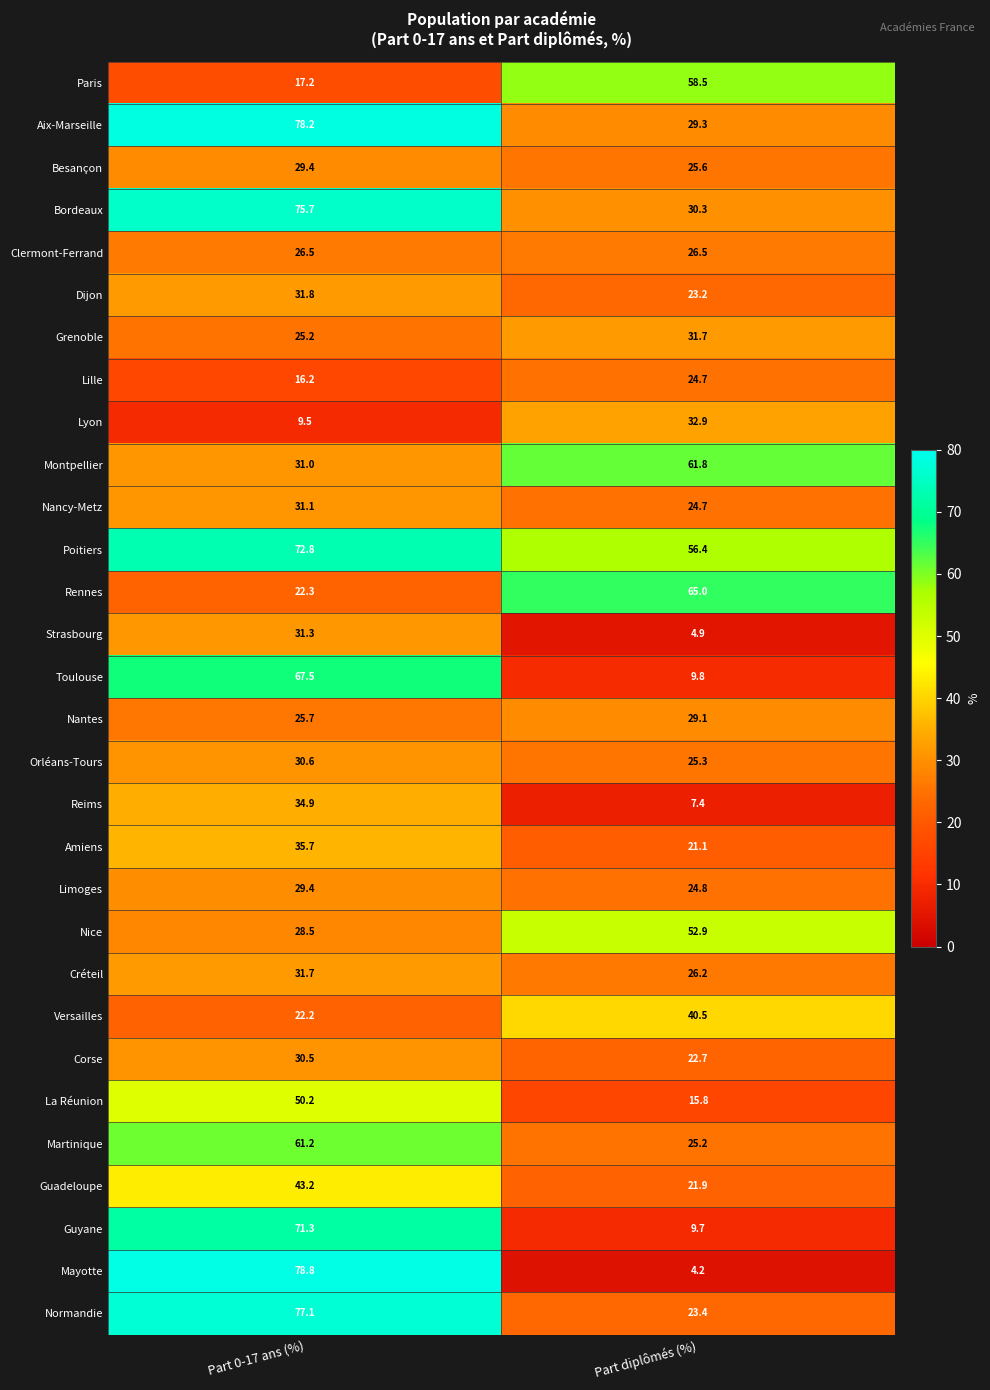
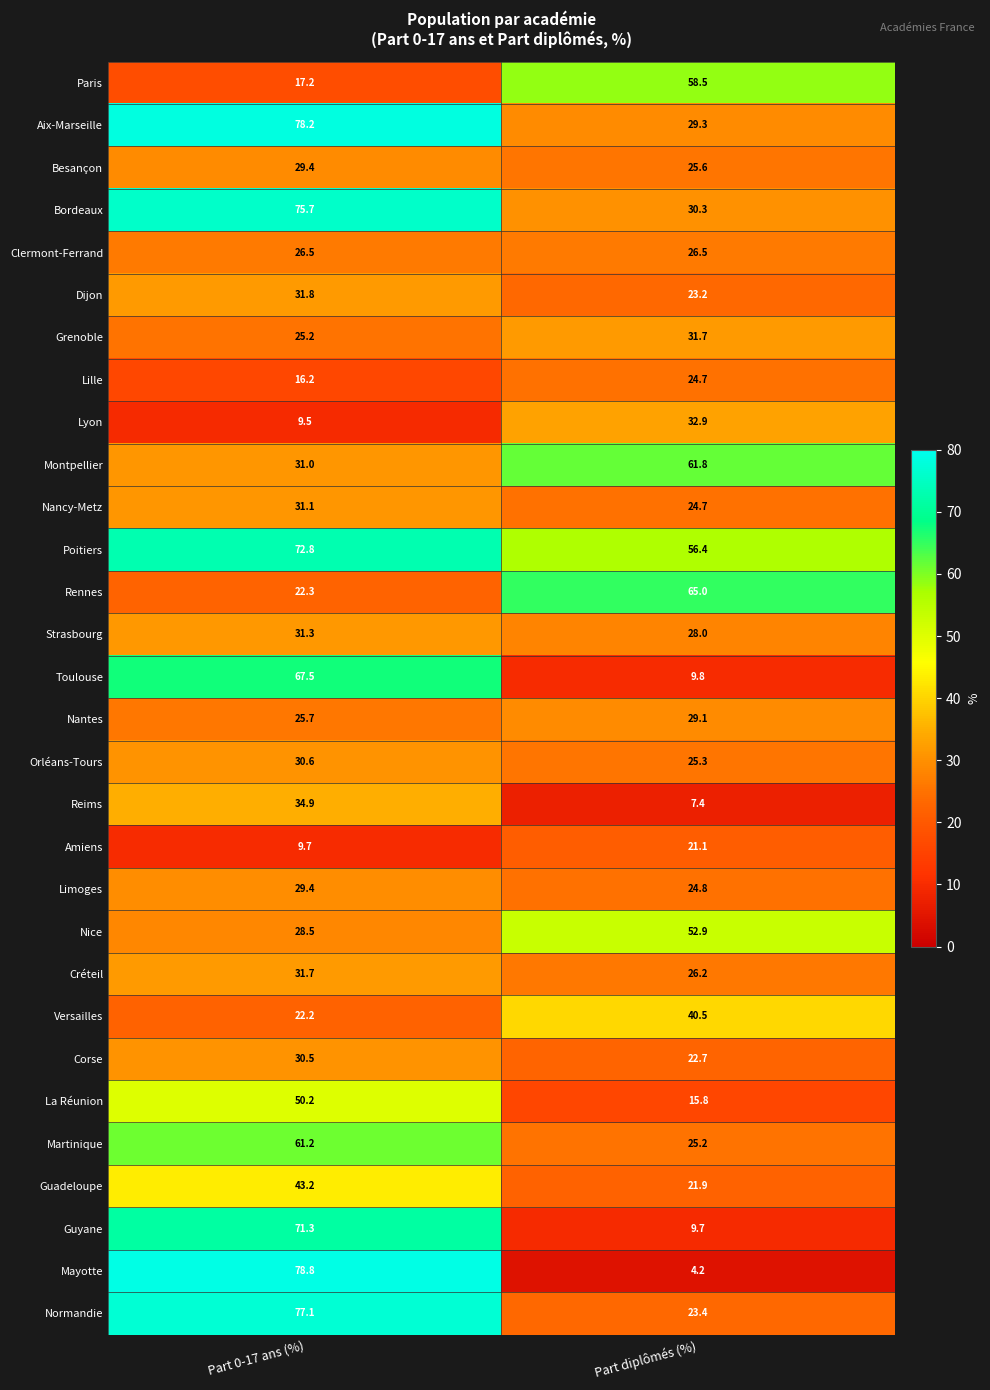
  {
    "Paris": {
      "Part 0-17 ans (%)": 17.2,
      "Part diplômés (%)": 58.5
    },
    "Aix-Marseille": {
      "Part 0-17 ans (%)": 78.2,
      "Part diplômés (%)": 29.3
    },
    "Besançon": {
      "Part 0-17 ans (%)": 29.4,
      "Part diplômés (%)": 25.6
    },
    "Bordeaux": {
      "Part 0-17 ans (%)": 75.7,
      "Part diplômés (%)": 30.3
    },
    "Clermont-Ferrand": {
      "Part 0-17 ans (%)": 26.5,
      "Part diplômés (%)": 26.5
    },
    "Dijon": {
      "Part 0-17 ans (%)": 31.8,
      "Part diplômés (%)": 23.2
    },
    "Grenoble": {
      "Part 0-17 ans (%)": 25.2,
      "Part diplômés (%)": 31.7
    },
    "Lille": {
      "Part 0-17 ans (%)": 16.2,
      "Part diplômés (%)": 24.7
    },
    "Lyon": {
      "Part 0-17 ans (%)": 9.5,
      "Part diplômés (%)": 32.9
    },
    "Montpellier": {
      "Part 0-17 ans (%)": 31.0,
      "Part diplômés (%)": 61.8
    },
    "Nancy-Metz": {
      "Part 0-17 ans (%)": 31.1,
      "Part diplômés (%)": 24.7
    },
    "Poitiers": {
      "Part 0-17 ans (%)": 72.8,
      "Part diplômés (%)": 56.4
    },
    "Rennes": {
      "Part 0-17 ans (%)": 22.3,
      "Part diplômés (%)": 65.0
    },
    "Strasbourg": {
      "Part 0-17 ans (%)": 31.3,
-     "Part diplômés (%)": 4.9
+     "Part diplômés (%)": 28.0
    },
    "Toulouse": {
      "Part 0-17 ans (%)": 67.5,
      "Part diplômés (%)": 9.8
    },
    "Nantes": {
      "Part 0-17 ans (%)": 25.7,
      "Part diplômés (%)": 29.1
    },
    "Orléans-Tours": {
      "Part 0-17 ans (%)": 30.6,
      "Part diplômés (%)": 25.3
    },
    "Reims": {
      "Part 0-17 ans (%)": 34.9,
      "Part diplômés (%)": 7.4
    },
    "Amiens": {
-     "Part 0-17 ans (%)": 35.7,
+     "Part 0-17 ans (%)": 9.7,
      "Part diplômés (%)": 21.1
    },
    "Limoges": {
      "Part 0-17 ans (%)": 29.4,
      "Part diplômés (%)": 24.8
    },
    "Nice": {
      "Part 0-17 ans (%)": 28.5,
      "Part diplômés (%)": 52.9
    },
    "Créteil": {
      "Part 0-17 ans (%)": 31.7,
      "Part diplômés (%)": 26.2
    },
    "Versailles": {
      "Part 0-17 ans (%)": 22.2,
      "Part diplômés (%)": 40.5
    },
    "Corse": {
      "Part 0-17 ans (%)": 30.5,
      "Part diplômés (%)": 22.7
    },
    "La Réunion": {
      "Part 0-17 ans (%)": 50.2,
      "Part diplômés (%)": 15.8
    },
    "Martinique": {
      "Part 0-17 ans (%)": 61.2,
      "Part diplômés (%)": 25.2
    },
    "Guadeloupe": {
      "Part 0-17 ans (%)": 43.2,
      "Part diplômés (%)": 21.9
    },
    "Guyane": {
      "Part 0-17 ans (%)": 71.3,
      "Part diplômés (%)": 9.7
    },
    "Mayotte": {
      "Part 0-17 ans (%)": 78.8,
      "Part diplômés (%)": 4.2
    },
    "Normandie": {
      "Part 0-17 ans (%)": 77.1,
      "Part diplômés (%)": 23.4
    }
  }
